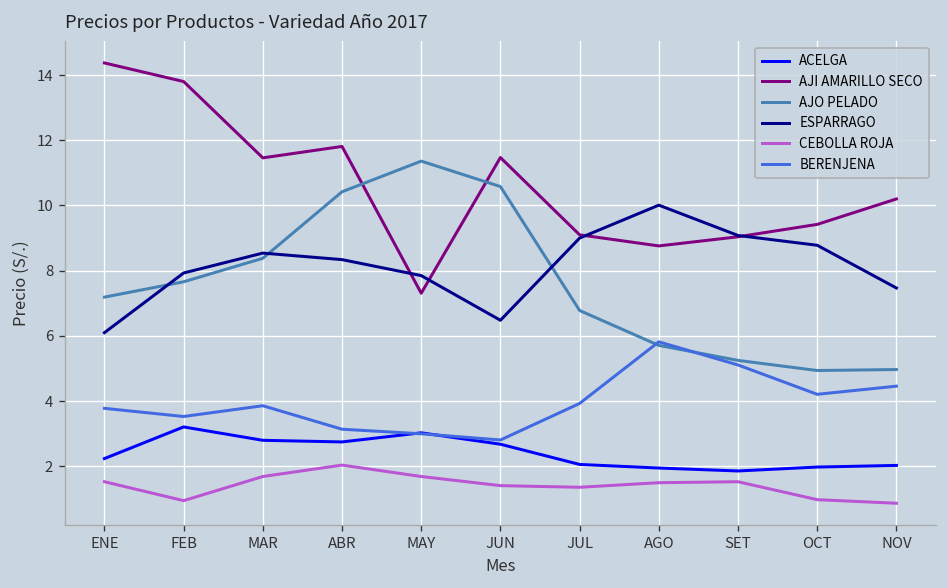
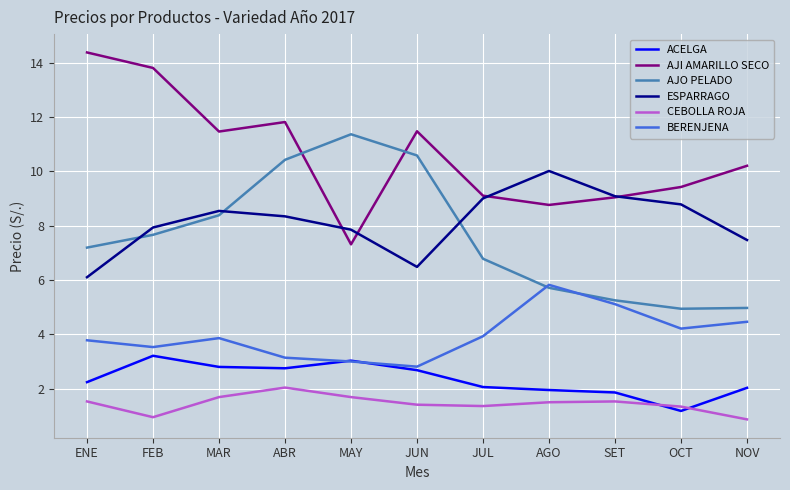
  {
    "ACELGA": {
      "ENE": 2.2,
      "FEB": 3.2,
      "MAR": 2.8,
      "ABR": 2.8,
      "JUN": 2.7,
      "JUL": 2.1,
      "AGO": 2.0,
      "SET": 1.9,
-     "OCT": 2.0,
+     "OCT": 1.2,
      "NOV": 2.0
    },
    "AJI AMARILLO SECO": {
      "ENE": 14.4,
      "FEB": 13.8,
      "MAR": 11.5,
      "ABR": 11.8,
      "MAY": 7.3,
      "JUN": 11.5,
      "JUL": 9.1,
      "AGO": 8.8,
      "OCT": 9.4,
      "NOV": 10.2
    },
    "ESPARRAGO": {
      "ENE": 6.1,
      "FEB": 7.9,
      "MAR": 8.5,
      "ABR": 8.3,
      "MAY": 7.9,
      "JUN": 6.5,
      "JUL": 9.0,
      "AGO": 10.0,
      "OCT": 8.8,
      "NOV": 7.5
    },
    "CEBOLLA ROJA": {
      "ENE": 1.5,
      "FEB": 1.0,
      "MAR": 1.7,
      "ABR": 2.0,
      "MAY": 1.7,
      "JUN": 1.4,
      "JUL": 1.4,
      "AGO": 1.5,
      "SET": 1.5,
-     "OCT": 1.0,
+     "OCT": 1.3,
      "NOV": 0.9
    }
  }
